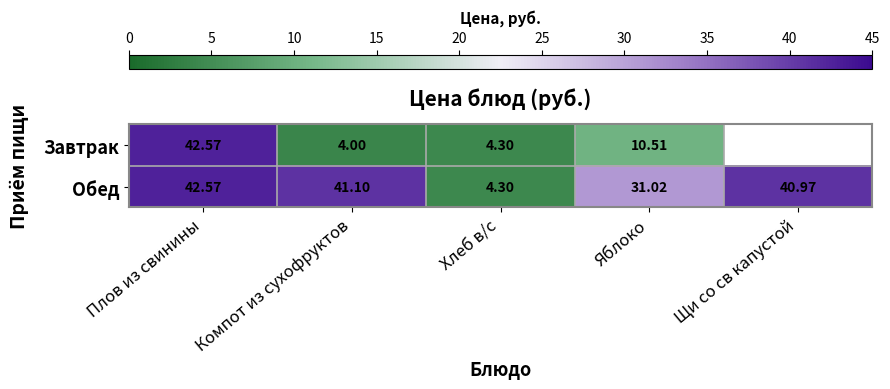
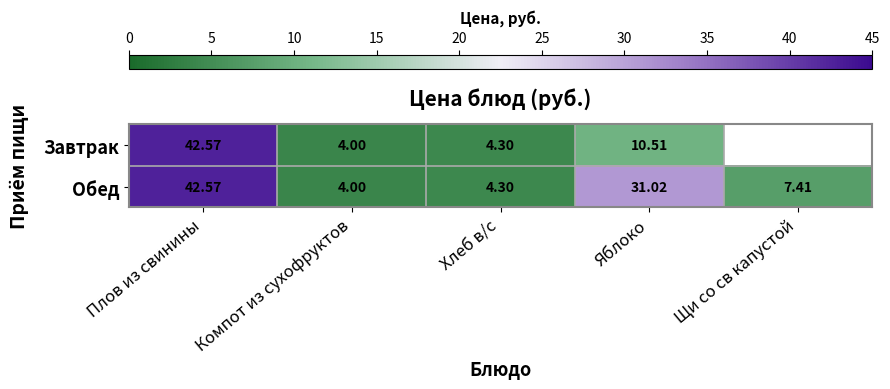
  {
    "Завтрак": {
      "Плов из свинины": 42.57,
      "Компот из сухофруктов": 4.00,
      "Хлеб в/с": 4.30,
      "Яблоко": 10.51
    },
    "Обед": {
      "Плов из свинины": 42.57,
-     "Компот из сухофруктов": 41.10,
+     "Компот из сухофруктов": 4.00,
      "Хлеб в/с": 4.30,
      "Яблоко": 31.02,
-     "Щи со св капустой": 40.97
+     "Щи со св капустой": 7.41
    }
  }
